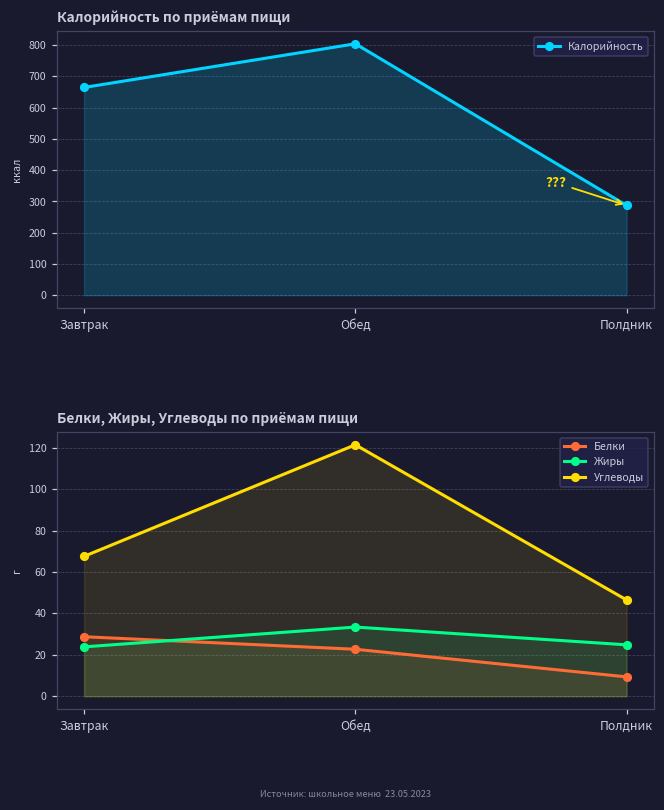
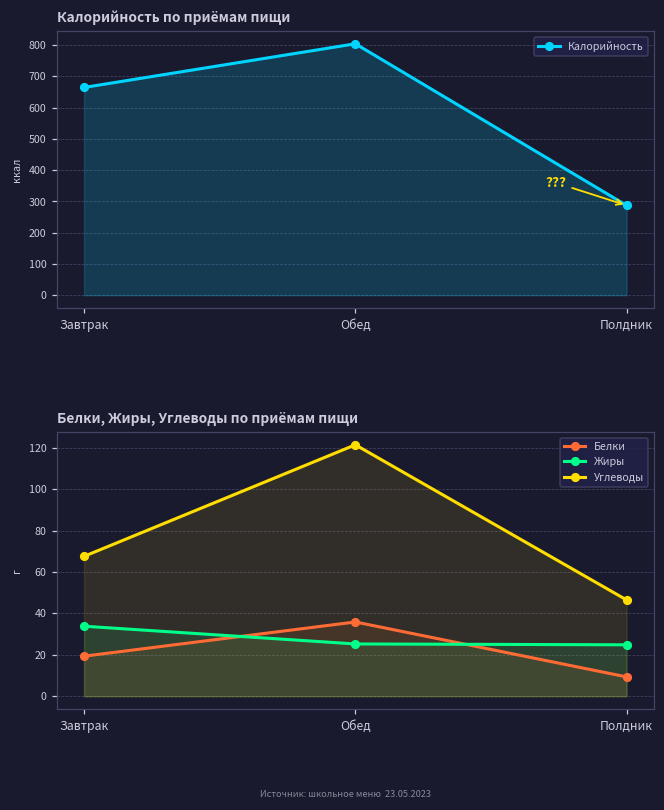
  {
    "Калорийность по приёмам пищи": {
      "Завтрак": 660,
      "Обед": 800,
      "Полдник": 290
    },
    "Белки, Жиры, Углеводы по приёмам пищи": {
      "Белки": {
-       "Завтрак": 29,
-       "Обед": 23,
+       "Завтрак": 19,
+       "Обед": 36,
        "Полдник": 9
      },
      "Жиры": {
-       "Завтрак": 24,
-       "Обед": 33,
+       "Завтрак": 34,
+       "Обед": 25,
        "Полдник": 25
      },
      "Углеводы": {
        "Завтрак": 68,
        "Обед": 121,
        "Полдник": 46
      }
    }
  }
